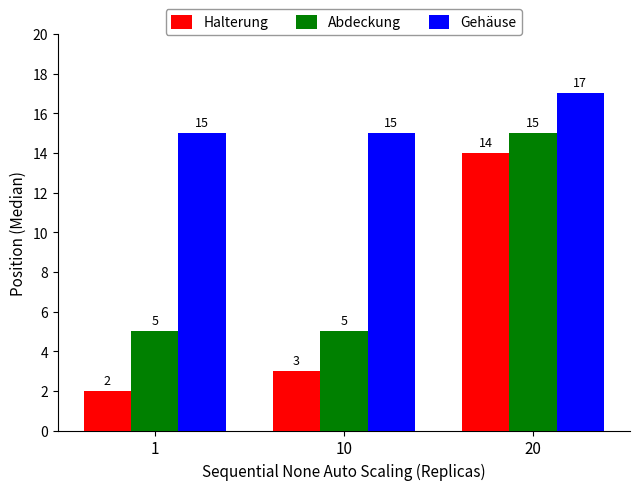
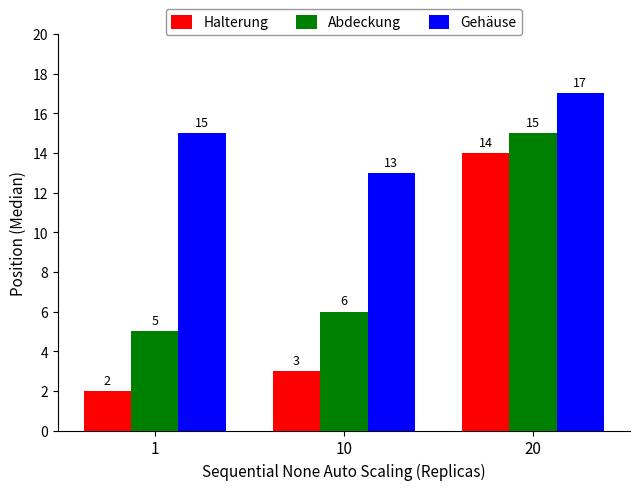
  {
    "Halterung": {
      "1": 2,
      "10": 3,
      "20": 14
    },
    "Abdeckung": {
      "1": 5,
-     "10": 5,
+     "10": 6,
      "20": 15
    },
    "Gehäuse": {
      "1": 15,
-     "10": 15,
+     "10": 13,
      "20": 17
    }
  }
